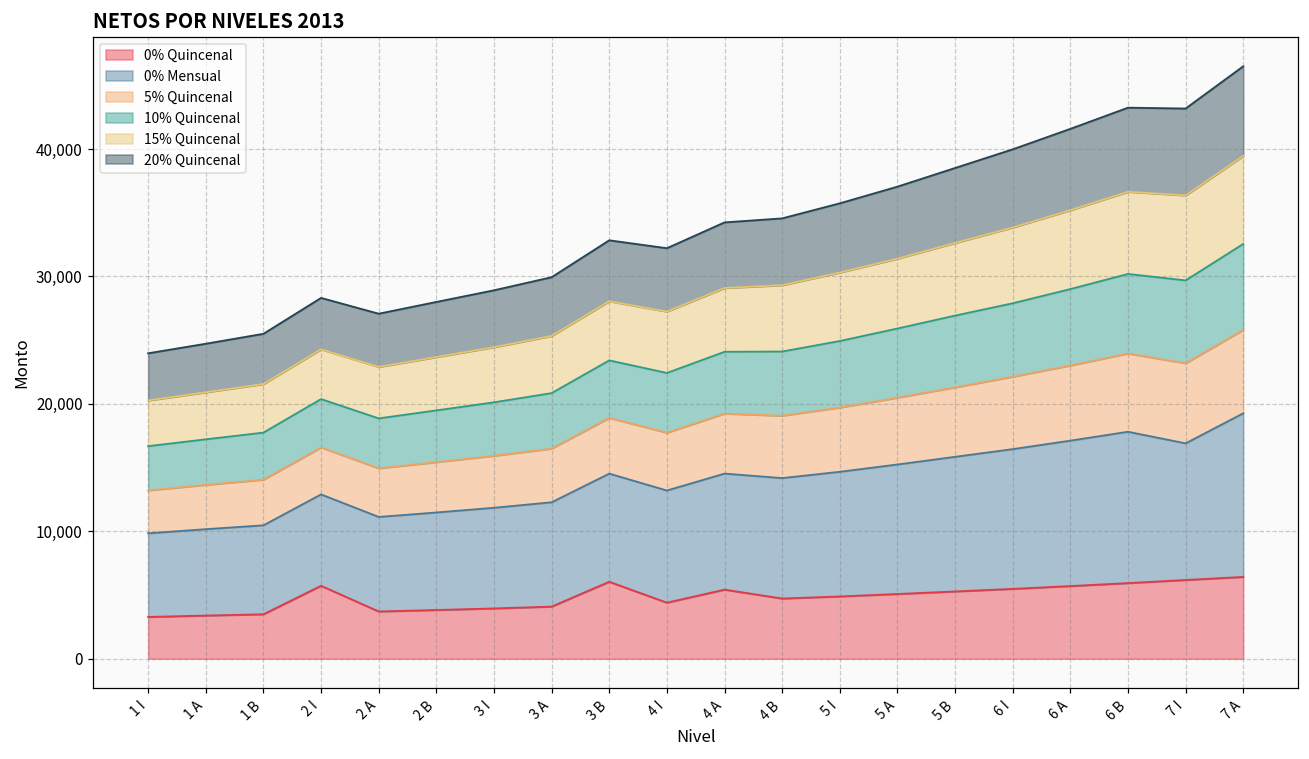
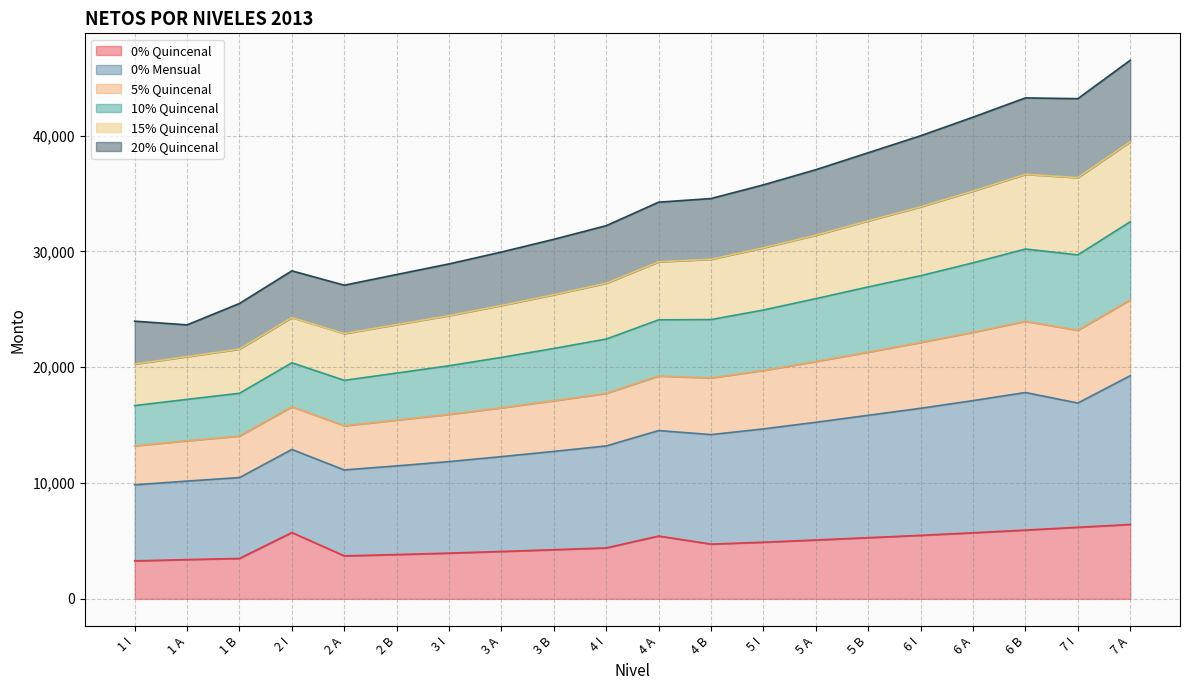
  {
    "0% Quincenal": {
      "1 I": "3,300",
      "1 A": "3,400",
      "1 B": "3,500",
      "2 I": "5,700",
      "2 A": "3,700",
      "2 B": "3,800",
      "3 I": "3,900",
      "3 A": "4,100",
-     "3 B": "6,000",
+     "3 B": "4,200",
      "4 I": "4,400",
      "4 A": "5,400",
      "4 B": "4,700",
      "5 I": "4,900",
      "5 A": "5,100",
      "5 B": "5,300",
      "6 I": "5,500",
      "6 A": "5,700",
      "6 B": "5,900",
      "7 I": "6,200",
      "7 A": "6,400"
    },
    "20% Quincenal": {
      "1 I": "3,700",
-     "1 A": "3,800",
+     "1 A": "2,700",
      "1 B": "3,900",
      "2 I": "4,000",
      "2 A": "4,200",
      "2 B": "4,300",
      "3 I": "4,500",
      "3 A": "4,600",
      "3 B": "4,800",
      "4 I": "5,000",
      "4 A": "5,100",
      "4 B": "5,200",
      "5 I": "5,400",
      "5 A": "5,700",
      "5 B": "5,900",
      "6 I": "6,100",
      "6 A": "6,400",
      "6 B": "6,600",
      "7 I": "6,800",
      "7 A": "7,000"
    }
  }
